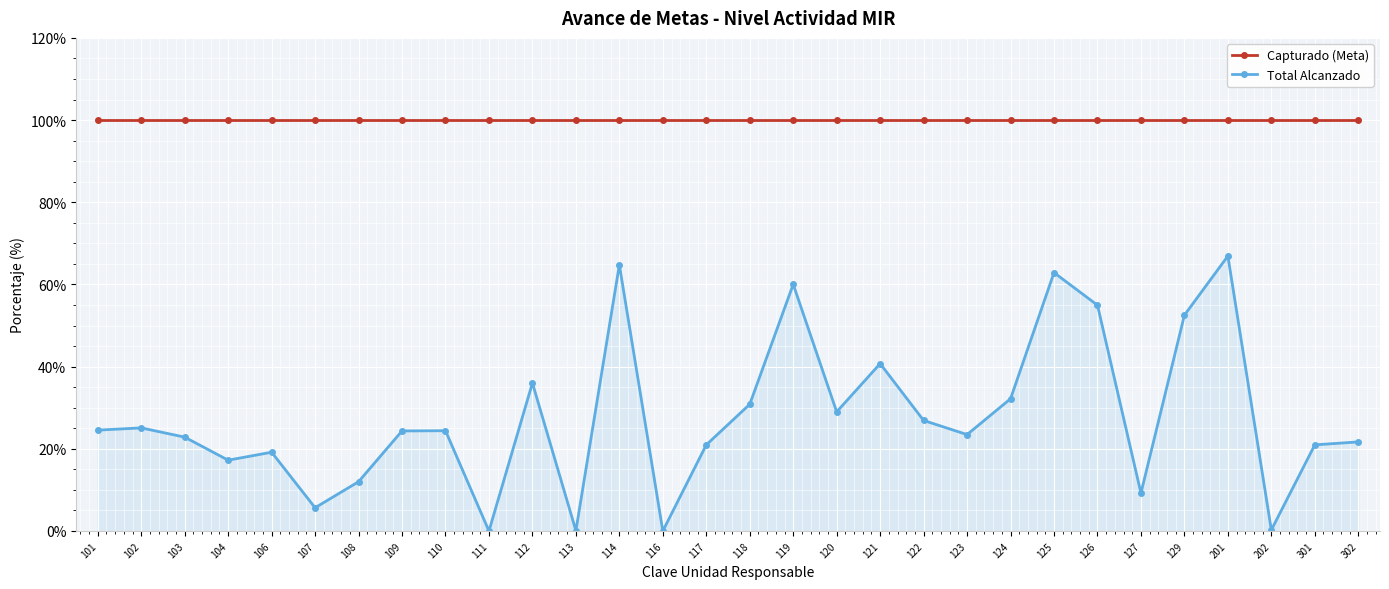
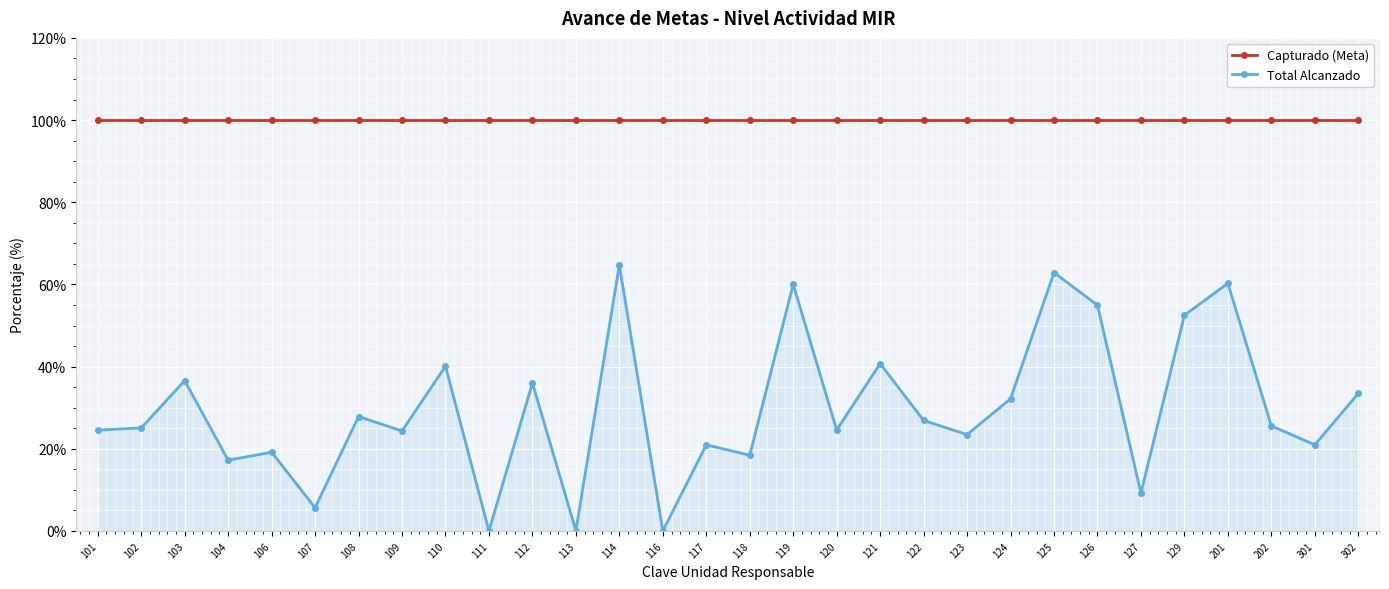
  {
    "Capturado (Meta)": {
      "101": "100%",
      "102": "100%",
      "103": "100%",
      "104": "100%",
      "106": "100%",
      "107": "100%",
      "108": "100%",
      "109": "100%",
      "110": "100%",
      "111": "100%",
      "112": "100%",
      "113": "100%",
      "114": "100%",
      "116": "100%",
      "117": "100%",
      "118": "100%",
      "119": "100%",
      "120": "100%",
      "121": "100%",
      "122": "100%",
      "123": "100%",
      "124": "100%",
      "125": "100%",
      "126": "100%",
      "127": "100%",
      "129": "100%",
      "201": "100%",
      "202": "100%",
      "301": "100%",
      "302": "100%"
    },
    "Total Alcanzado": {
      "101": "25%",
      "102": "25%",
-     "103": "23%",
+     "103": "37%",
      "104": "17%",
      "106": "19%",
      "107": "6%",
-     "108": "12%",
+     "108": "28%",
      "109": "24%",
-     "110": "24%",
+     "110": "40%",
      "111": "0%",
      "112": "36%",
      "113": "0%",
      "114": "65%",
      "116": "0%",
      "117": "21%",
-     "118": "31%",
+     "118": "18%",
      "119": "60%",
-     "120": "29%",
+     "120": "25%",
      "121": "41%",
      "122": "27%",
      "123": "23%",
      "124": "32%",
      "125": "63%",
      "126": "55%",
      "127": "9%",
      "129": "53%",
-     "201": "67%",
-     "202": "0%",
+     "201": "60%",
+     "202": "26%",
      "301": "21%",
-     "302": "22%"
+     "302": "33%"
    }
  }
